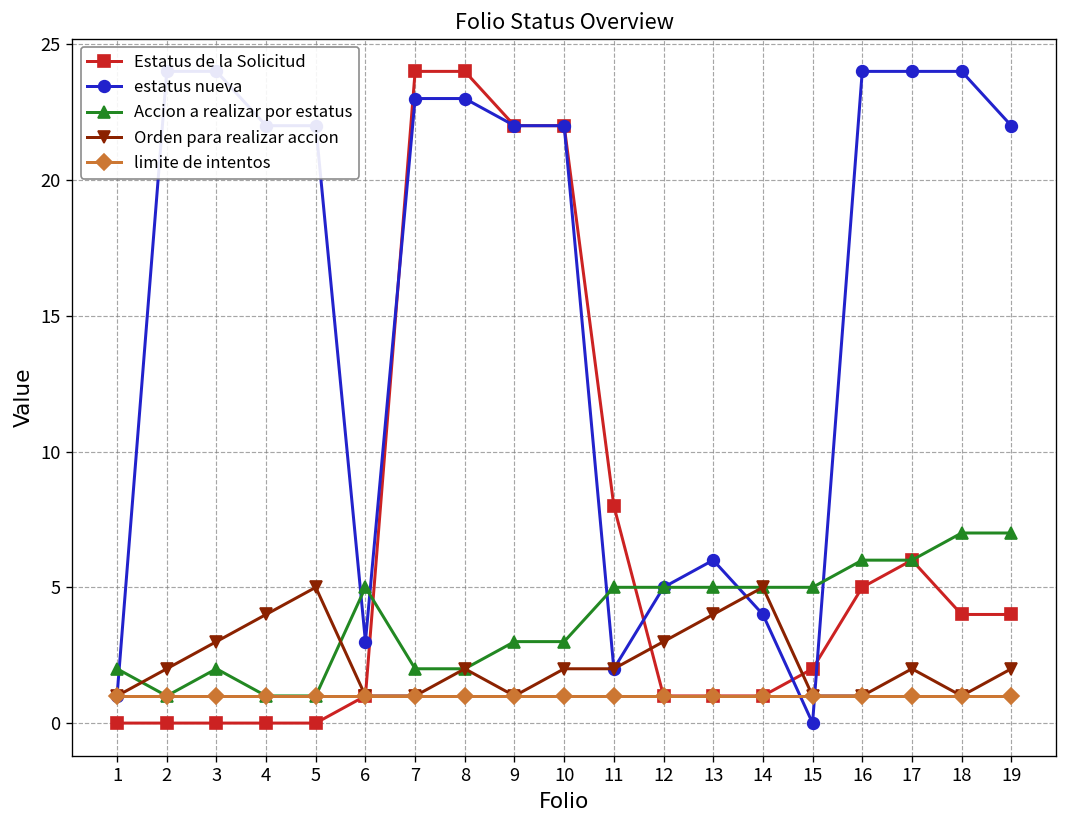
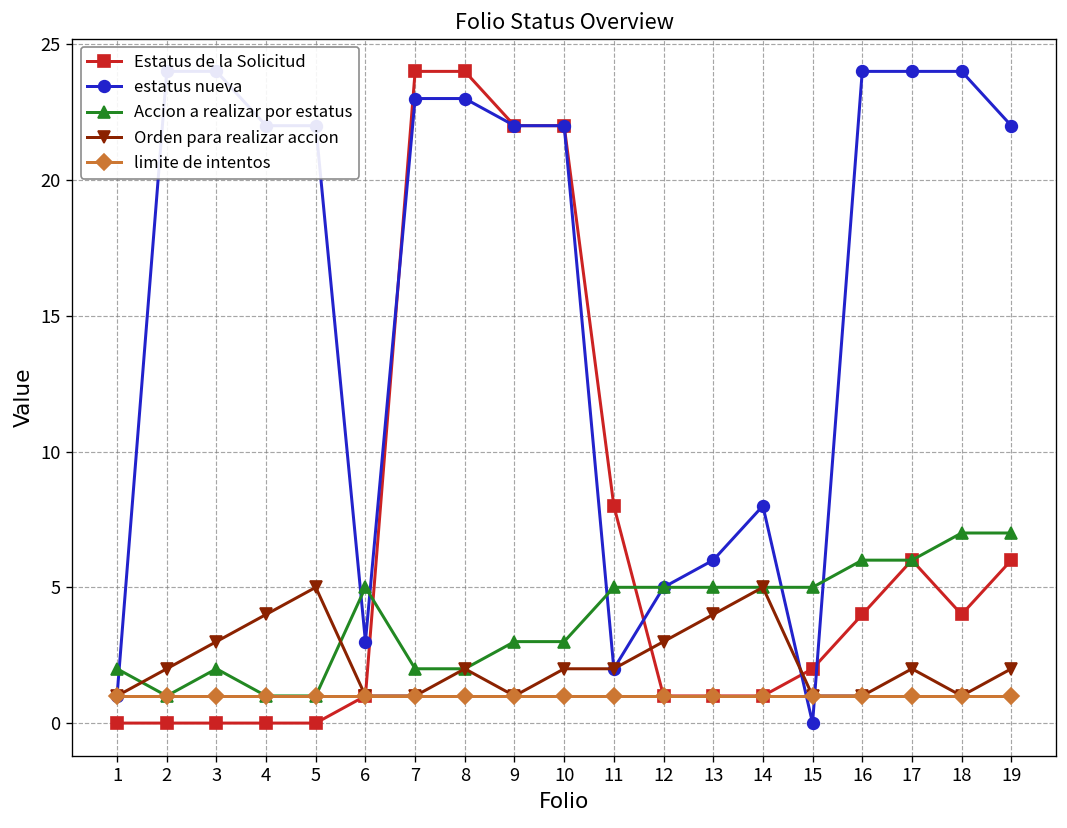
  {
    "Estatus de la Solicitud": {
      "1": 0,
      "2": 0,
      "3": 0,
      "4": 0,
      "5": 0,
      "7": 24,
      "8": 24,
      "11": 8,
      "15": 2,
-     "16": 5,
+     "16": 4,
      "18": 4,
-     "19": 4
+     "19": 6
    },
    "estatus nueva": {
      "6": 3,
      "7": 23,
      "8": 23,
      "13": 6,
-     "14": 4,
+     "14": 8,
      "15": 0,
      "16": 24,
      "17": 24,
      "18": 24,
      "19": 22
    },
    "Accion a realizar por estatus": {
      "1": 2,
      "3": 2,
      "6": 5,
      "7": 2,
      "9": 3,
      "10": 3,
      "11": 5,
      "13": 5,
      "15": 5,
      "16": 6,
      "18": 7,
      "19": 7
    },
    "Orden para realizar accion": {
      "2": 2,
      "3": 3,
      "4": 4,
      "5": 5,
      "10": 2,
      "12": 3,
      "13": 4,
      "17": 2,
      "19": 2
    },
    "limite de intentos": {
      "3": 1,
      "8": 1,
      "10": 1,
      "11": 1,
      "17": 1,
      "19": 1
    }
  }
